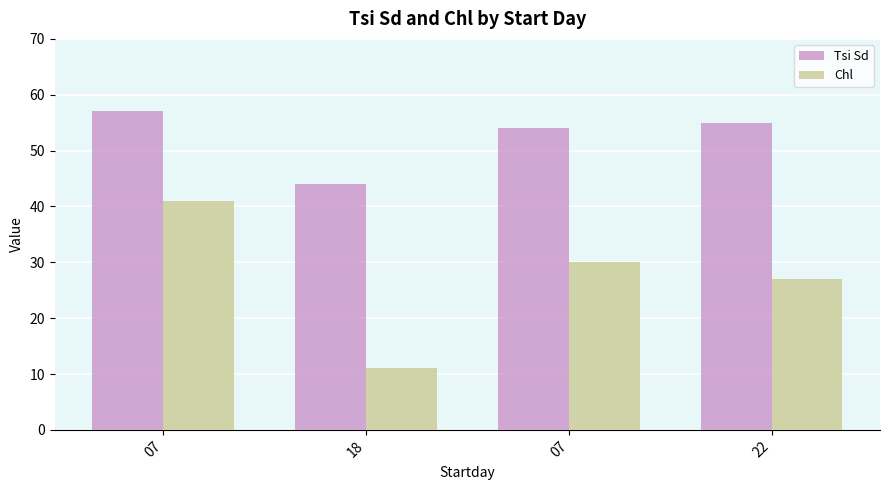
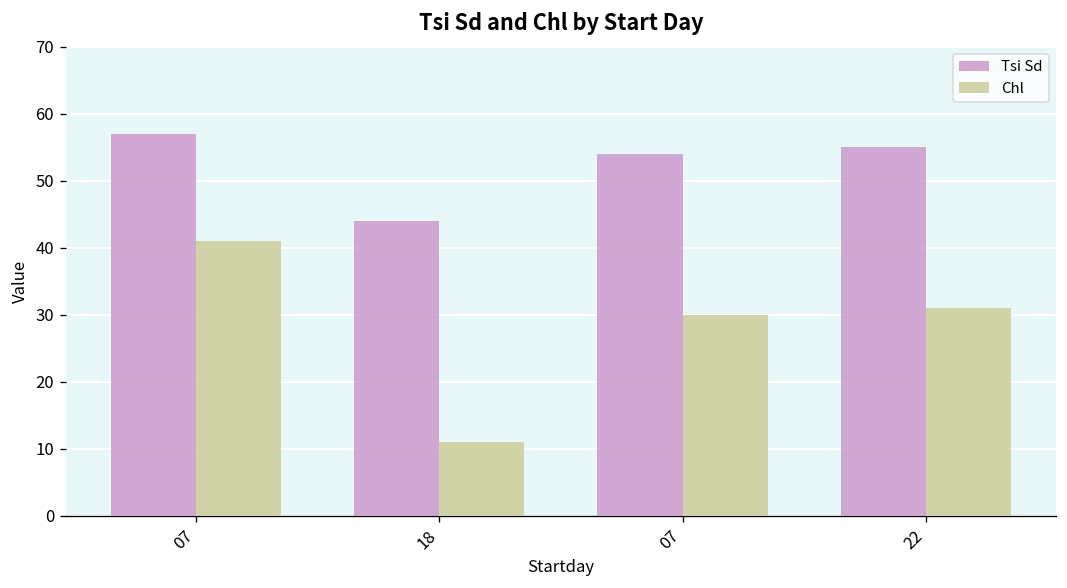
  {
    "Tsi Sd": {
      "18": 44,
      "22": 55
    },
    "Chl": {
      "18": 11,
-     "22": 27
+     "22": 31
    }
  }
